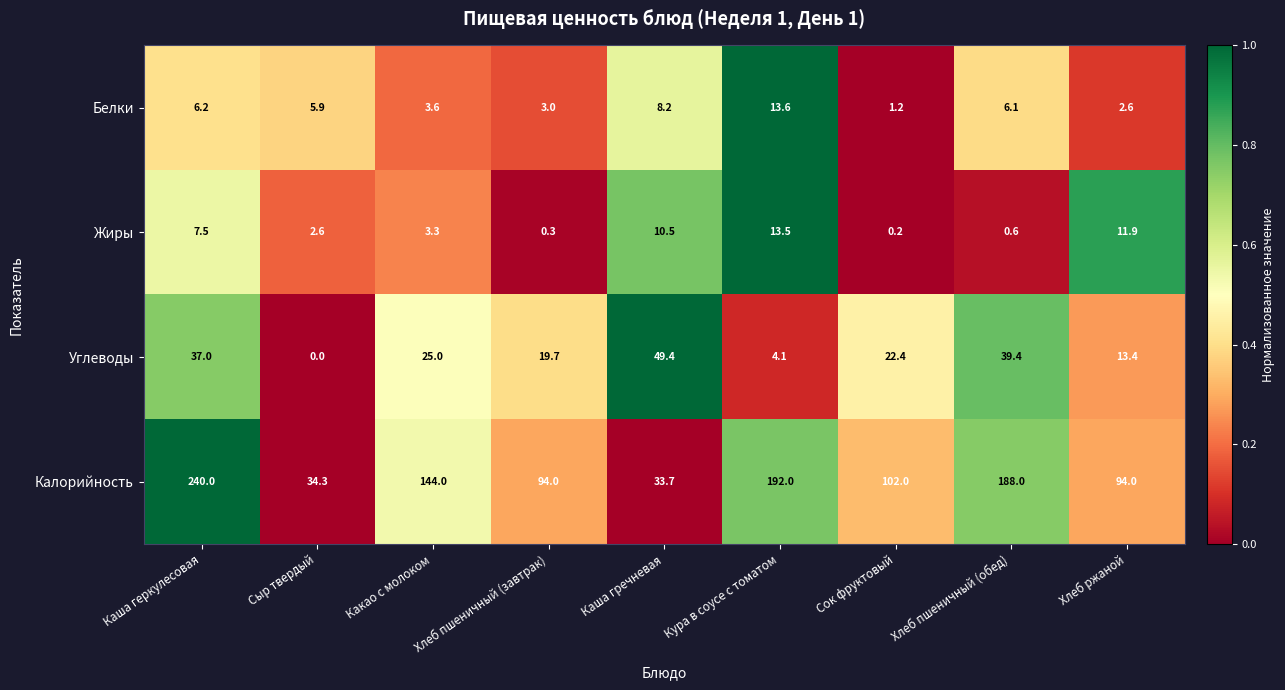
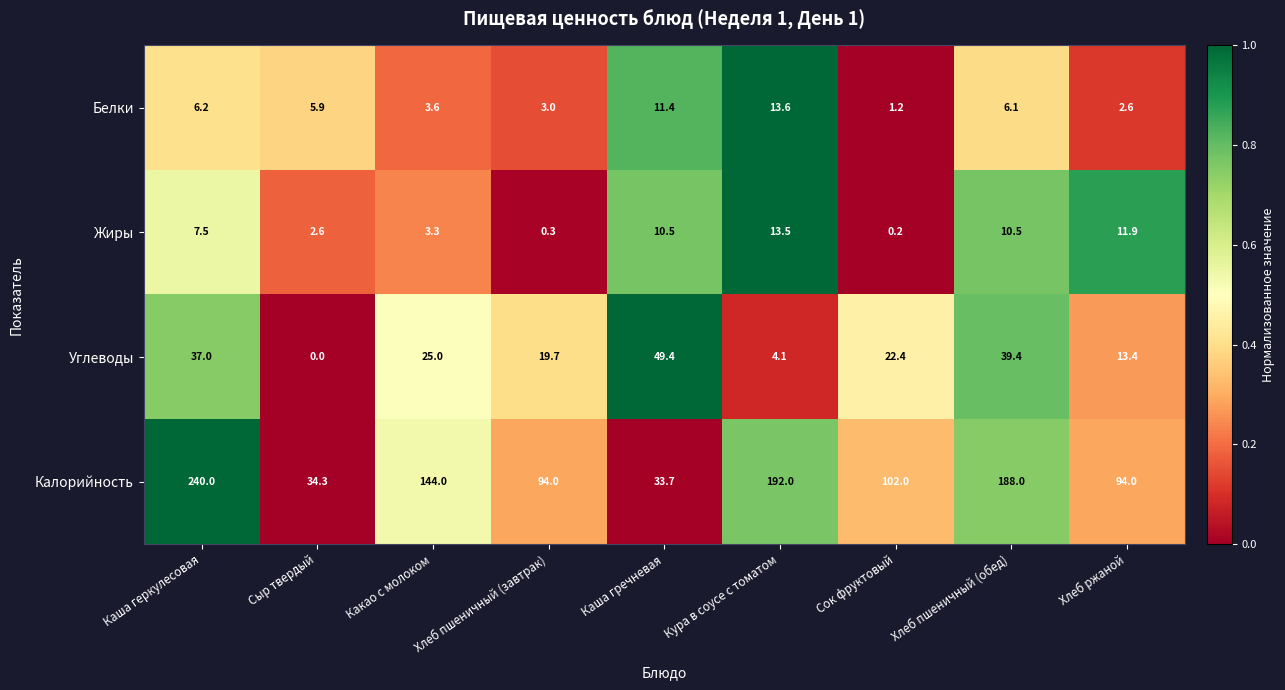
  {
    "Белки": {
      "Каша геркулесовая": 6.2,
      "Сыр твердый": 5.9,
      "Какао с молоком": 3.6,
      "Хлеб пшеничный (завтрак)": 3.0,
-     "Каша гречневая": 8.2,
+     "Каша гречневая": 11.4,
      "Кура в соусе с томатом": 13.6,
      "Сок фруктовый": 1.2,
      "Хлеб пшеничный (обед)": 6.1,
      "Хлеб ржаной": 2.6
    },
    "Жиры": {
      "Каша геркулесовая": 7.5,
      "Сыр твердый": 2.6,
      "Какао с молоком": 3.3,
      "Хлеб пшеничный (завтрак)": 0.3,
      "Каша гречневая": 10.5,
      "Кура в соусе с томатом": 13.5,
      "Сок фруктовый": 0.2,
-     "Хлеб пшеничный (обед)": 0.6,
+     "Хлеб пшеничный (обед)": 10.5,
      "Хлеб ржаной": 11.9
    },
    "Углеводы": {
      "Каша геркулесовая": 37.0,
      "Сыр твердый": 0.0,
      "Какао с молоком": 25.0,
      "Хлеб пшеничный (завтрак)": 19.7,
      "Каша гречневая": 49.4,
      "Кура в соусе с томатом": 4.1,
      "Сок фруктовый": 22.4,
      "Хлеб пшеничный (обед)": 39.4,
      "Хлеб ржаной": 13.4
    },
    "Калорийность": {
      "Каша геркулесовая": 240.0,
      "Сыр твердый": 34.3,
      "Какао с молоком": 144.0,
      "Хлеб пшеничный (завтрак)": 94.0,
      "Каша гречневая": 33.7,
      "Кура в соусе с томатом": 192.0,
      "Сок фруктовый": 102.0,
      "Хлеб пшеничный (обед)": 188.0,
      "Хлеб ржаной": 94.0
    }
  }
